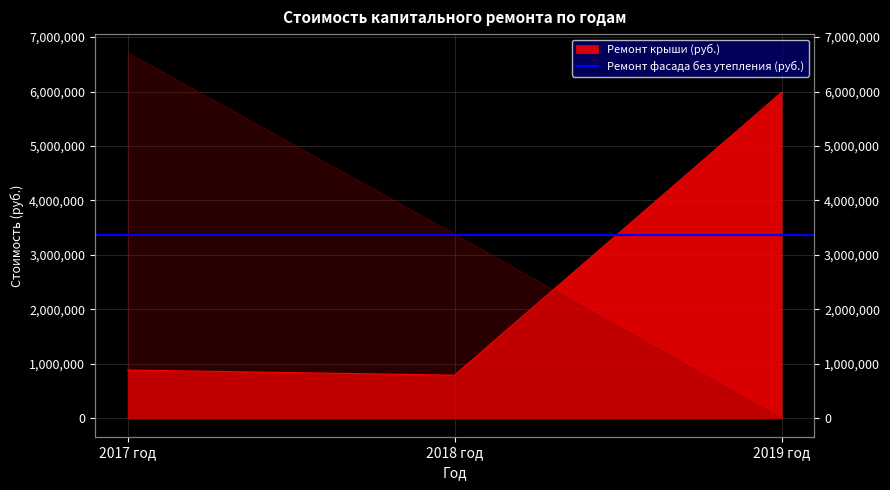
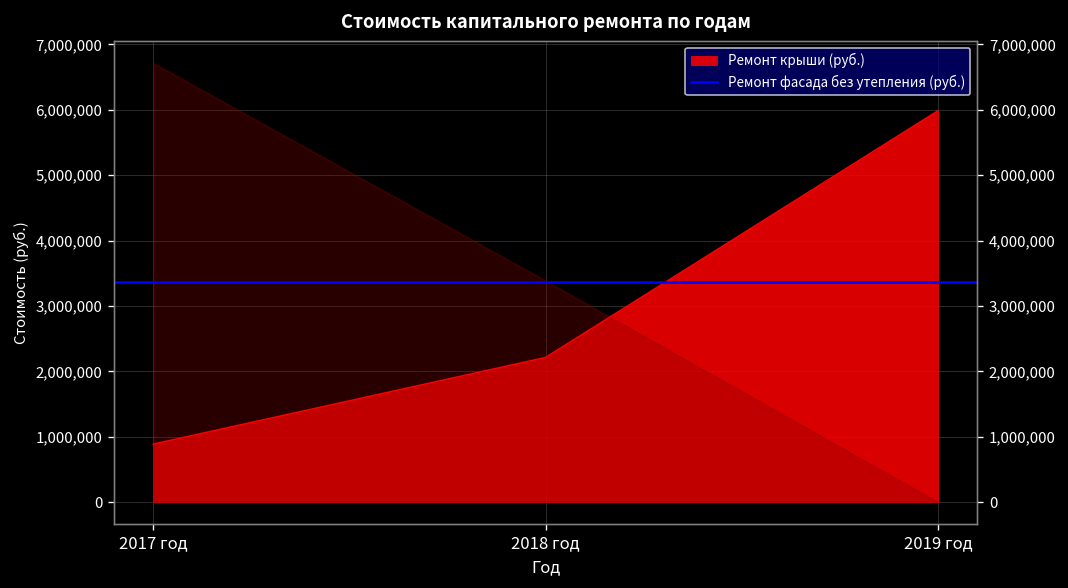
  {
    "Ремонт крыши (руб.)": {
      "2017 год": "900,000",
-     "2018 год": "800,000",
+     "2018 год": "2,200,000",
      "2019 год": "6,000,000"
    }
  }
